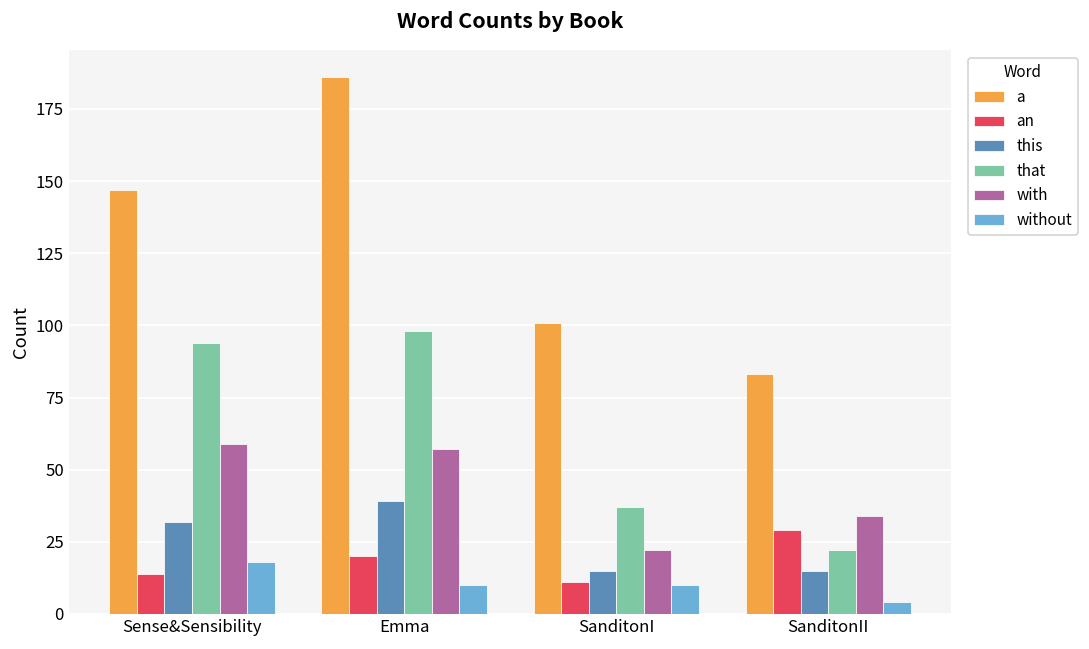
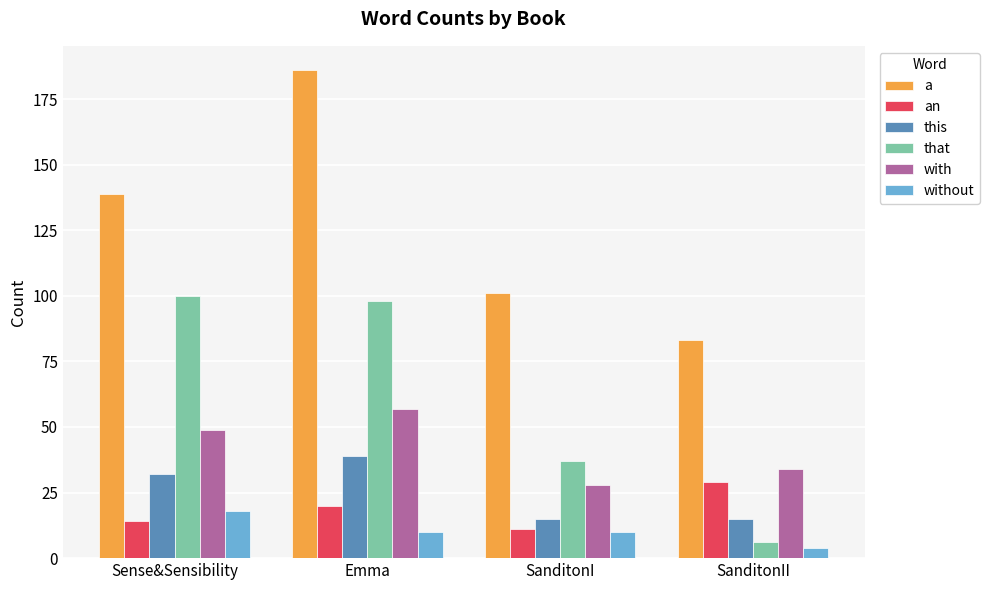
  {
    "a": {
-     "Sense&Sensibility": 147,
+     "Sense&Sensibility": 139,
      "Emma": 186,
      "SanditonI": 101,
      "SanditonII": 83
    },
    "an": {
      "Sense&Sensibility": 14,
      "Emma": 20,
      "SanditonI": 11,
      "SanditonII": 29
    },
    "that": {
-     "Sense&Sensibility": 94,
+     "Sense&Sensibility": 100,
      "Emma": 98,
      "SanditonI": 37,
-     "SanditonII": 22
+     "SanditonII": 6
    },
    "with": {
-     "Sense&Sensibility": 59,
+     "Sense&Sensibility": 49,
      "Emma": 57,
-     "SanditonI": 22,
+     "SanditonI": 28,
      "SanditonII": 34
    }
  }
